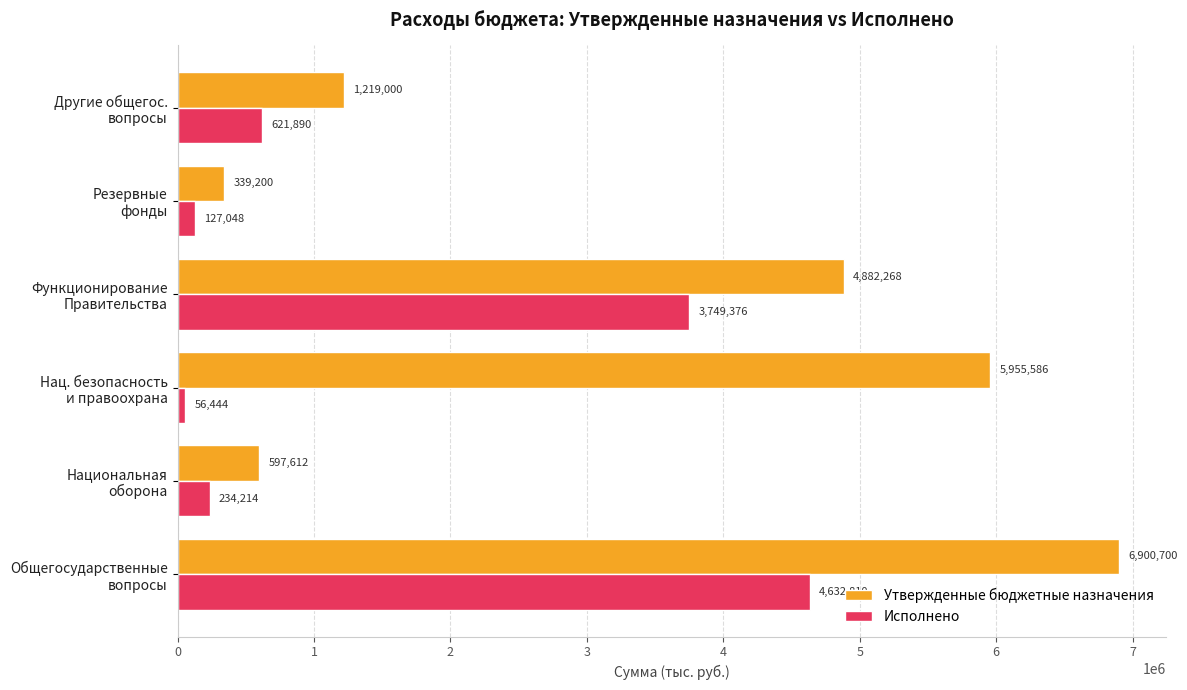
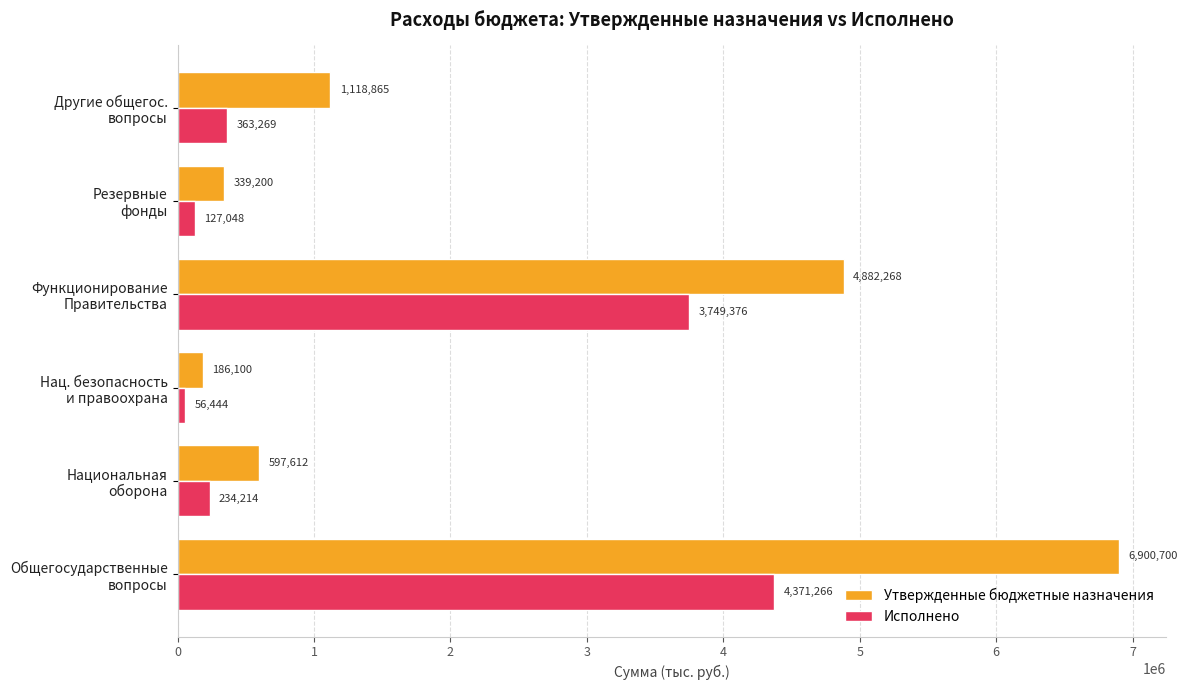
  {
    "Утвержденные бюджетные назначения": {
-     "Другие общегос. вопросы": "1,219,000",
+     "Другие общегос. вопросы": "1,118,865",
      "Резервные фонды": "339,200",
      "Функционирование Правительства": "4,882,268",
-     "Нац. безопасность и правоохрана": "5,955,586",
+     "Нац. безопасность и правоохрана": "186,100",
      "Национальная оборона": "597,612",
      "Общегосударственные вопросы": "6,900,700"
    },
    "Исполнено": {
-     "Другие общегос. вопросы": "621,890",
+     "Другие общегос. вопросы": "363,269",
      "Резервные фонды": "127,048",
      "Функционирование Правительства": "3,749,376",
      "Нац. безопасность и правоохрана": "56,444",
      "Национальная оборона": "234,214",
-     "Общегосударственные вопросы": "4,632,810"
+     "Общегосударственные вопросы": "4,371,266"
    }
  }
